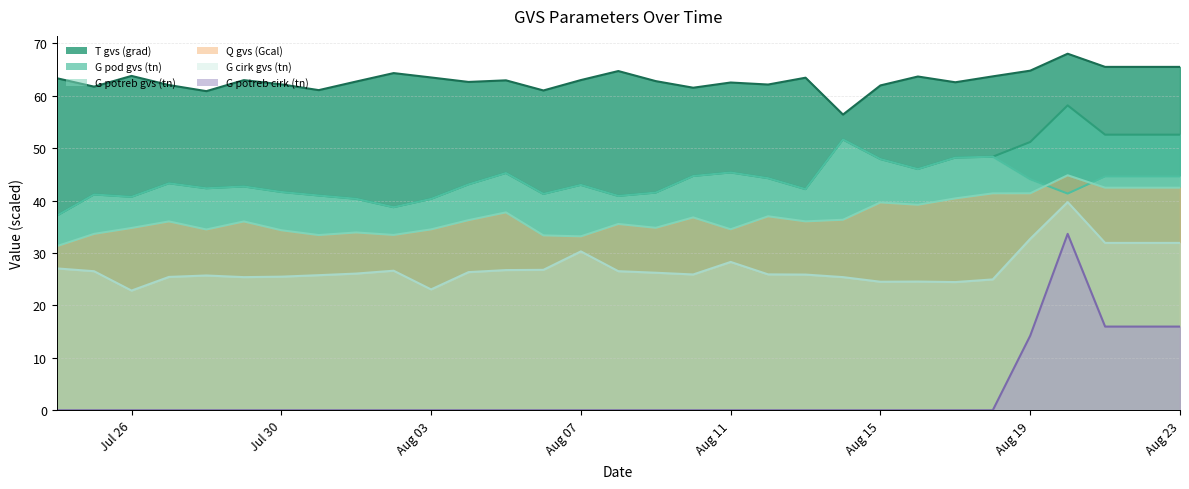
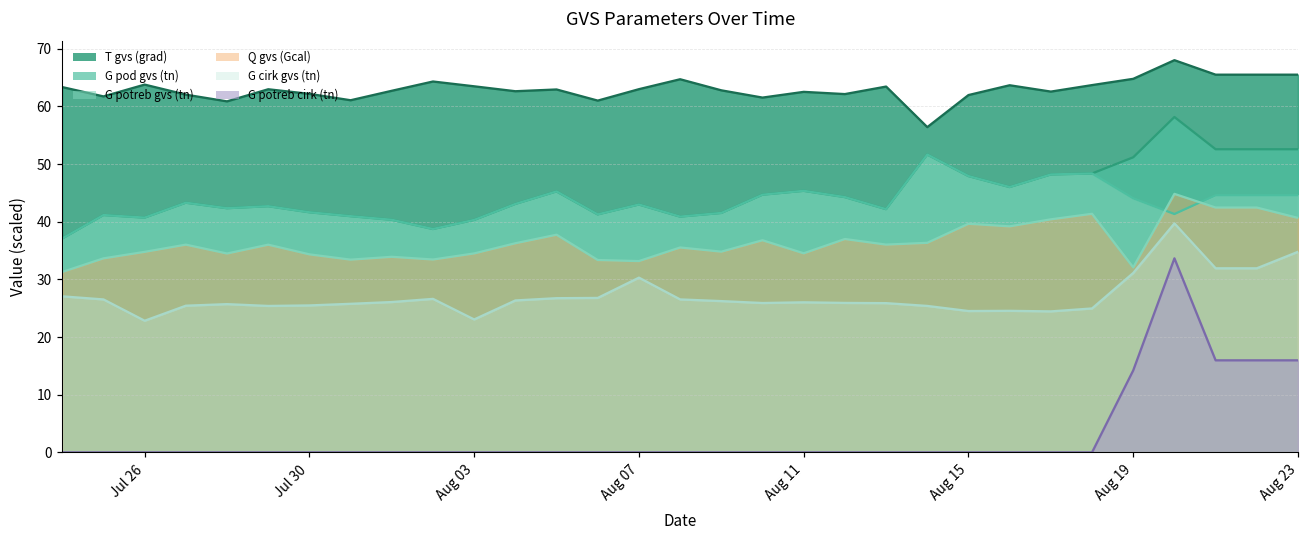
  {
    "Q gvs (Gcal)": {
      "Jul 26": 35,
      "Jul 30": 34,
      "Aug 03": 34,
      "Aug 07": 33,
      "Aug 11": 35,
      "Aug 15": 40,
-     "Aug 19": 41,
-     "Aug 23": 42
+     "Aug 19": 32,
+     "Aug 23": 41
    },
    "G cirk gvs (tn)": {
      "Jul 26": 23,
      "Jul 30": 25,
      "Aug 03": 23,
      "Aug 07": 30,
-     "Aug 11": 28,
+     "Aug 11": 26,
      "Aug 15": 25,
-     "Aug 19": 33,
-     "Aug 23": 32
+     "Aug 19": 31,
+     "Aug 23": 35
    }
  }
